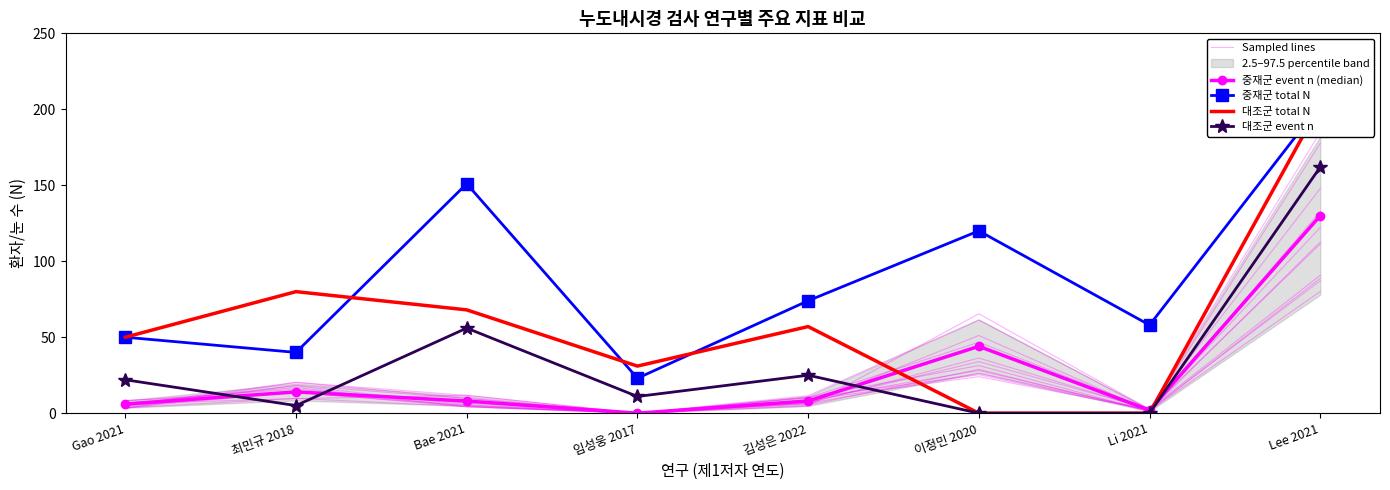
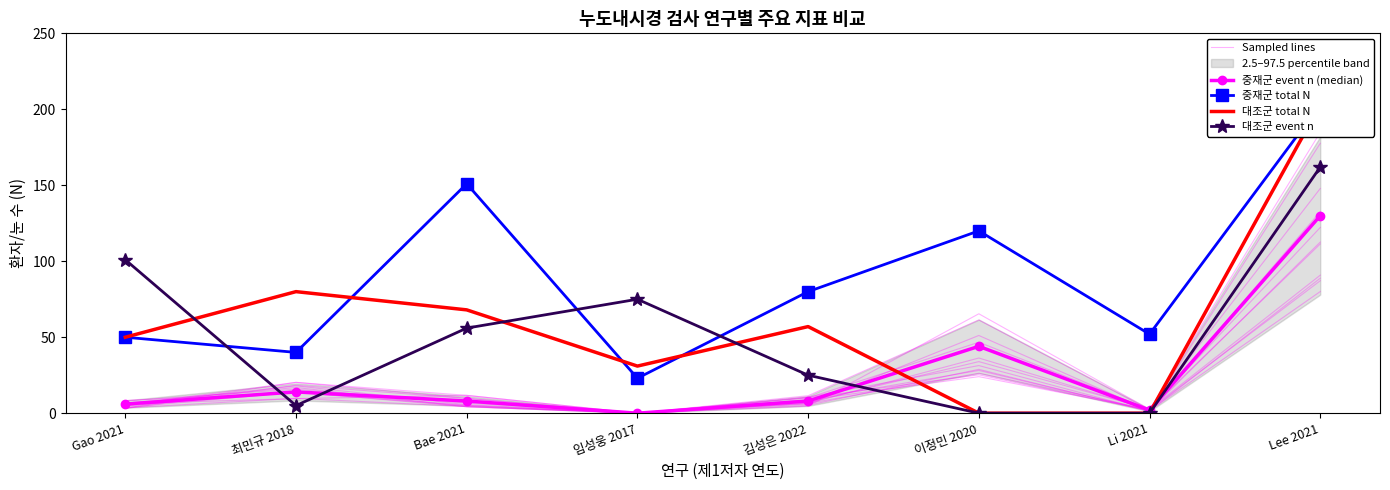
  {
    "중재군 total N": {
      "최민규 2018": 40,
      "Bae 2021": 151,
      "임성웅 2017": 23,
-     "김성은 2022": 74,
+     "김성은 2022": 80,
      "이정민 2020": 120,
-     "Li 2021": 58
+     "Li 2021": 52
    },
    "대조군 total N": {
      "최민규 2018": 80,
      "Bae 2021": 68,
      "임성웅 2017": 31,
      "김성은 2022": 57
    },
    "대조군 event n": {
-     "Gao 2021": 22,
+     "Gao 2021": 101,
      "최민규 2018": 5,
      "Bae 2021": 56,
-     "임성웅 2017": 11,
+     "임성웅 2017": 75,
      "김성은 2022": 25,
      "Lee 2021": 162
    }
  }
